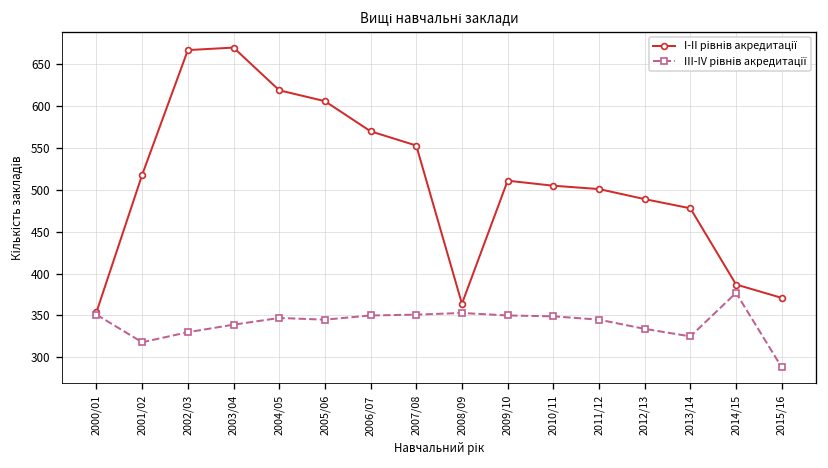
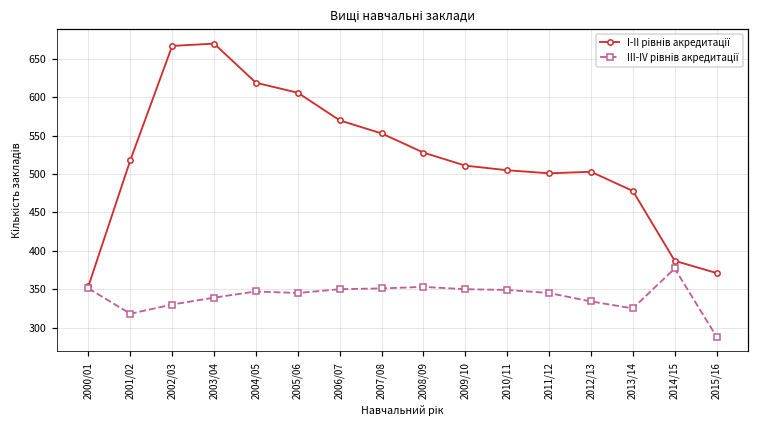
  {
    "І-ІІ рівнів акредитації": {
      "2001/02": 520,
      "2002/03": 670,
      "2003/04": 670,
      "2004/05": 620,
      "2005/06": 610,
      "2006/07": 570,
      "2007/08": 550,
-     "2008/09": 360,
+     "2008/09": 530,
      "2009/10": 510,
      "2010/11": 510,
      "2011/12": 500,
-     "2012/13": 490,
+     "2012/13": 500,
      "2013/14": 480,
      "2014/15": 390,
      "2015/16": 370
    },
    "ІІІ-ІV рівнів акредитації": {
      "2001/02": 320,
      "2002/03": 330,
      "2003/04": 340,
      "2004/05": 350,
      "2005/06": 350,
      "2006/07": 350,
      "2007/08": 350,
      "2008/09": 350,
      "2009/10": 350,
      "2010/11": 350,
      "2011/12": 350,
      "2012/13": 330,
      "2013/14": 330,
      "2014/15": 380,
      "2015/16": 290
    }
  }
